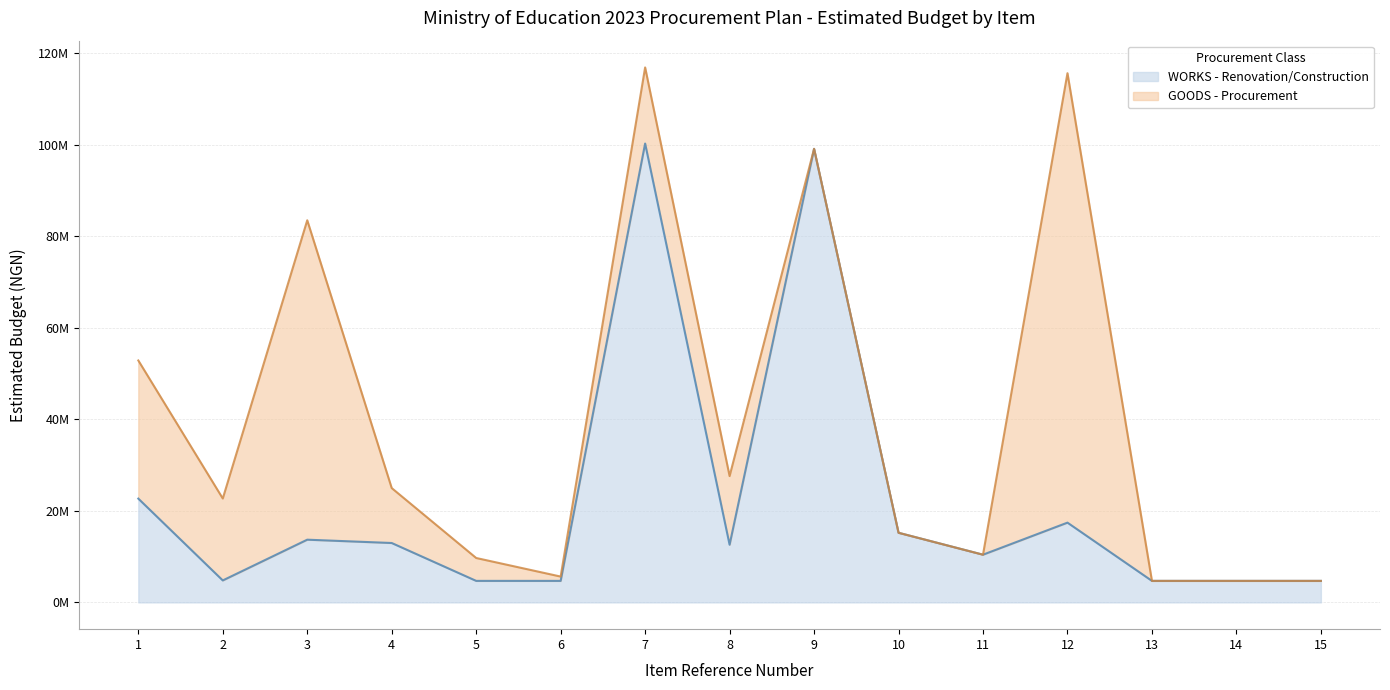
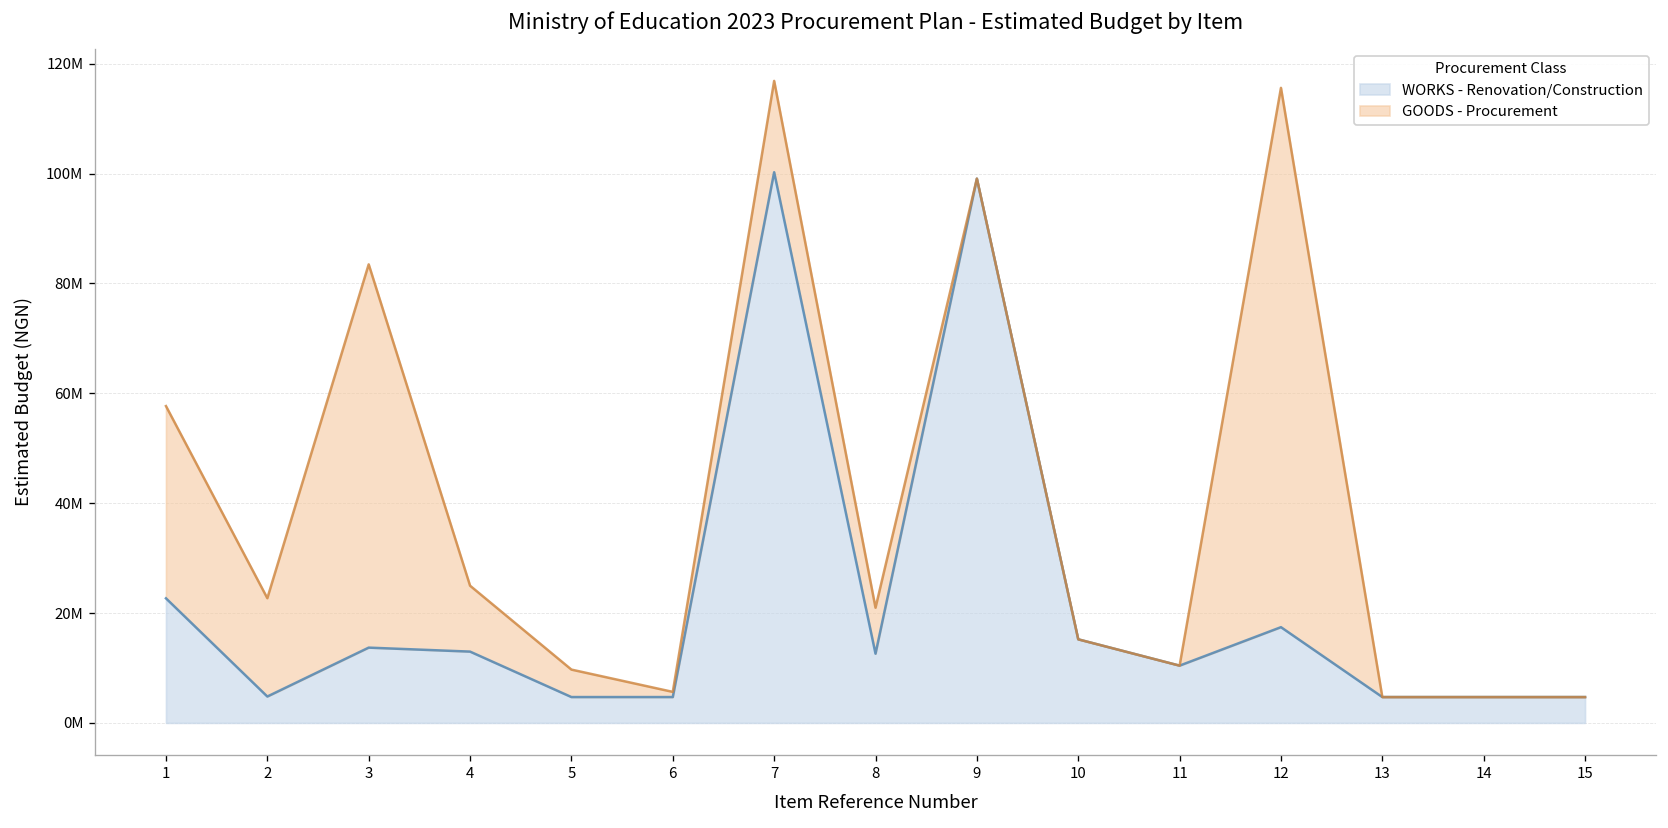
  {
    "WORKS - Renovation/Construction": {
      "1": 23000000,
      "2": 5000000,
      "3": 14000000,
      "4": 13000000,
      "5": 5000000,
      "6": 5000000,
      "7": 100000000,
      "8": 13000000,
      "12": 17000000
    },
    "GOODS - Procurement": {
-     "1": 30000000,
+     "1": 35000000,
      "2": 18000000,
      "3": 70000000,
      "4": 12000000,
      "5": 5000000,
      "6": 1000000,
      "7": 17000000,
-     "8": 15000000,
+     "8": 8000000,
      "12": 98000000
    }
  }
